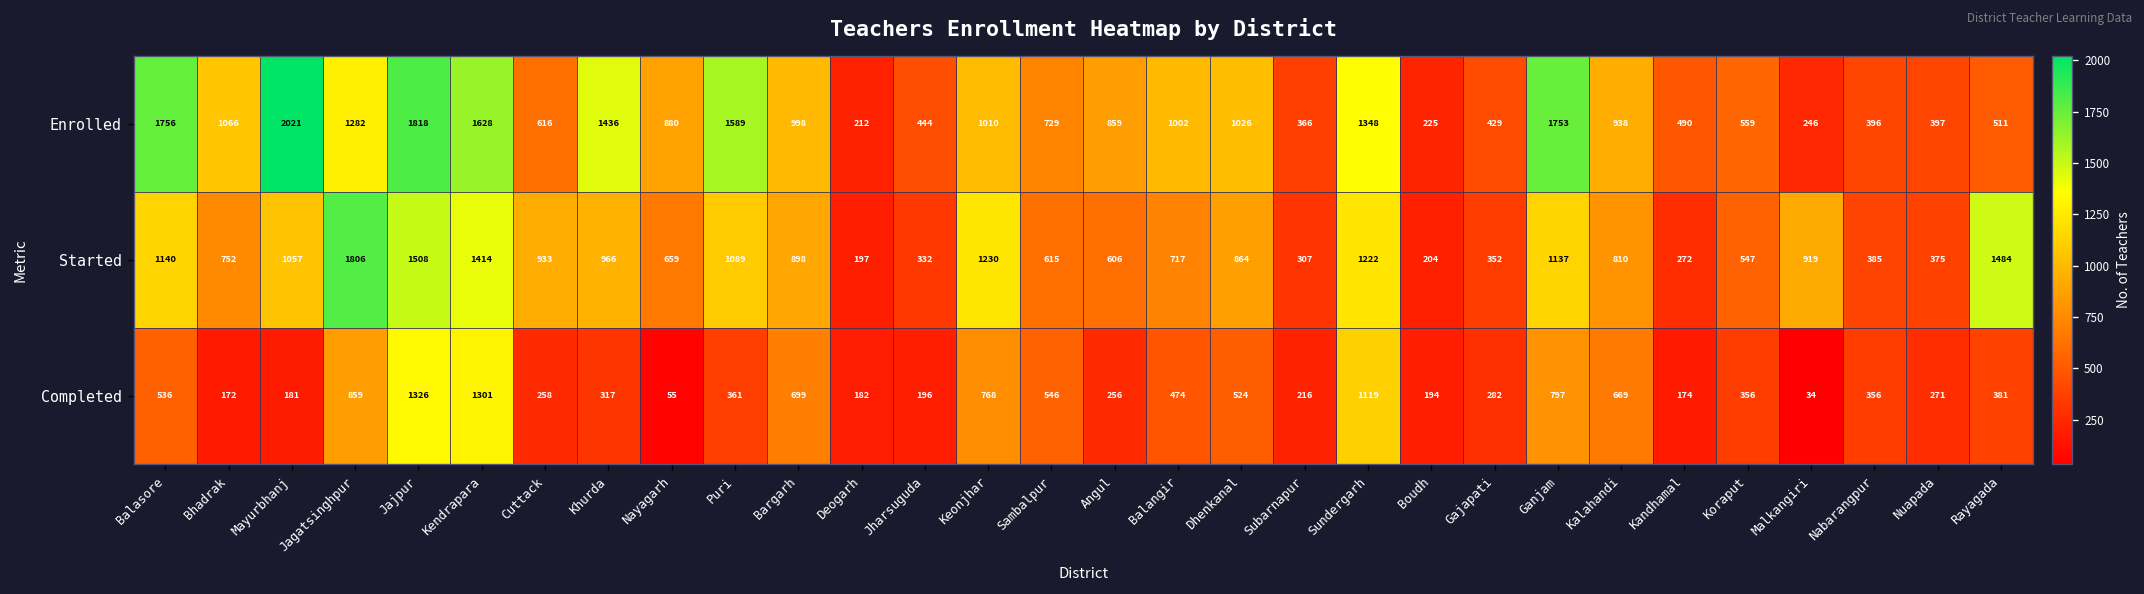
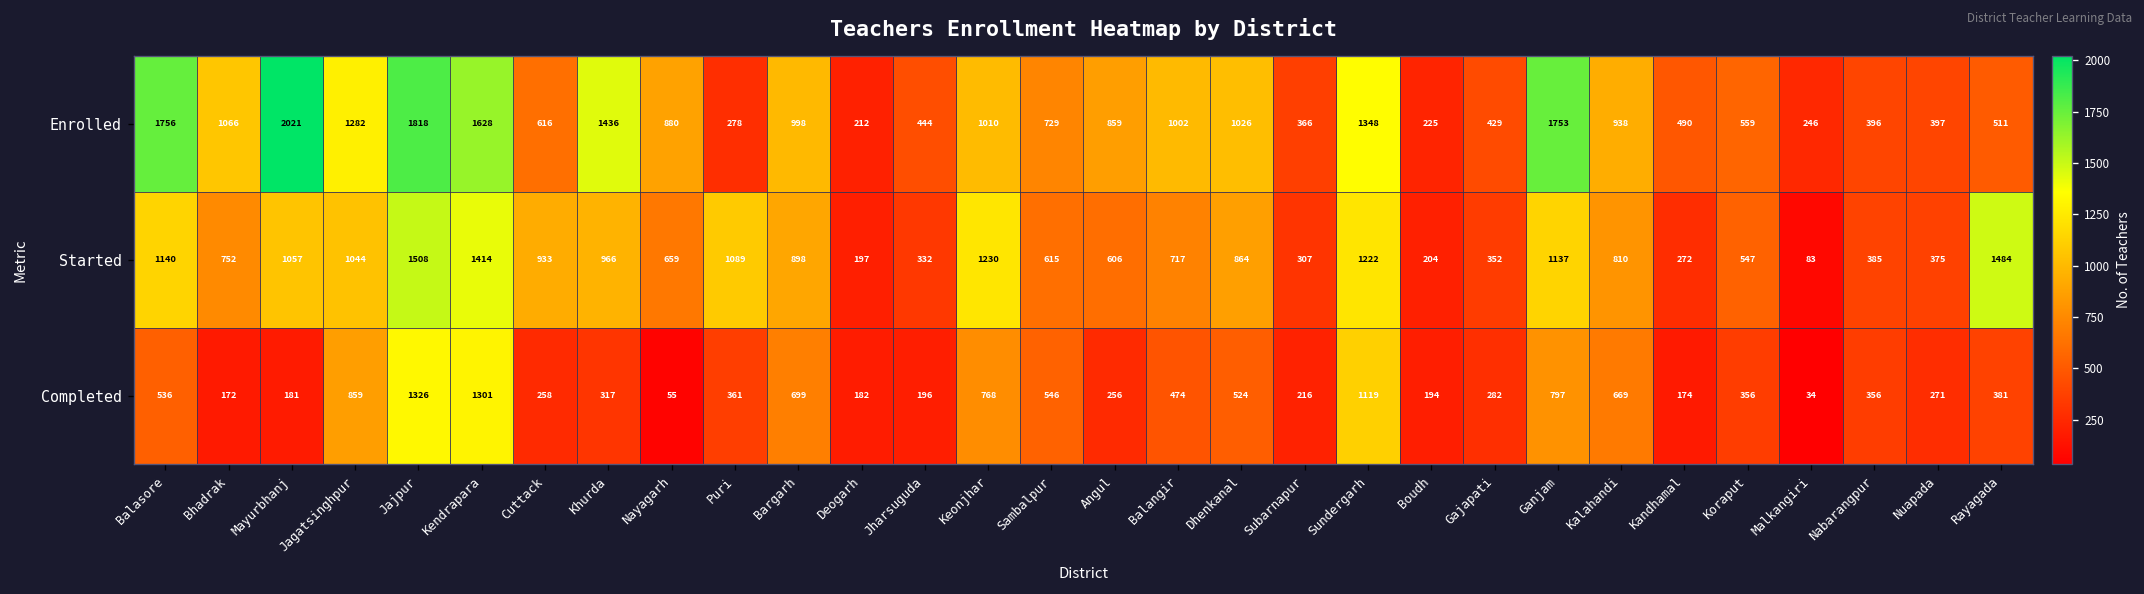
  {
    "Enrolled": {
      "Balasore": 1756,
      "Bhadrak": 1066,
      "Mayurbhanj": 2021,
      "Jagatsinghpur": 1282,
      "Jajpur": 1818,
      "Kendrapara": 1628,
      "Cuttack": 616,
      "Khurda": 1436,
      "Nayagarh": 880,
-     "Puri": 1589,
+     "Puri": 278,
      "Bargarh": 998,
      "Deogarh": 212,
      "Jharsuguda": 444,
      "Keonjhar": 1010,
      "Sambalpur": 729,
      "Angul": 859,
      "Balangir": 1002,
      "Dhenkanal": 1026,
      "Subarnapur": 366,
      "Sundergarh": 1348,
      "Boudh": 225,
      "Gajapati": 429,
      "Ganjam": 1753,
      "Kalahandi": 938,
      "Kandhamal": 490,
      "Koraput": 559,
      "Malkangiri": 246,
      "Nabarangpur": 396,
      "Nuapada": 397,
      "Rayagada": 511
    },
    "Started": {
      "Balasore": 1140,
      "Bhadrak": 752,
      "Mayurbhanj": 1057,
-     "Jagatsinghpur": 1806,
+     "Jagatsinghpur": 1044,
      "Jajpur": 1508,
      "Kendrapara": 1414,
      "Cuttack": 933,
      "Khurda": 966,
      "Nayagarh": 659,
      "Puri": 1089,
      "Bargarh": 898,
      "Deogarh": 197,
      "Jharsuguda": 332,
      "Keonjhar": 1230,
      "Sambalpur": 615,
      "Angul": 606,
      "Balangir": 717,
      "Dhenkanal": 864,
      "Subarnapur": 307,
      "Sundergarh": 1222,
      "Boudh": 204,
      "Gajapati": 352,
      "Ganjam": 1137,
      "Kalahandi": 810,
      "Kandhamal": 272,
      "Koraput": 547,
-     "Malkangiri": 919,
+     "Malkangiri": 83,
      "Nabarangpur": 385,
      "Nuapada": 375,
      "Rayagada": 1484
    },
    "Completed": {
      "Balasore": 536,
      "Bhadrak": 172,
      "Mayurbhanj": 181,
      "Jagatsinghpur": 859,
      "Jajpur": 1326,
      "Kendrapara": 1301,
      "Cuttack": 258,
      "Khurda": 317,
      "Nayagarh": 55,
      "Puri": 361,
      "Bargarh": 699,
      "Deogarh": 182,
      "Jharsuguda": 196,
      "Keonjhar": 768,
      "Sambalpur": 546,
      "Angul": 256,
      "Balangir": 474,
      "Dhenkanal": 524,
      "Subarnapur": 216,
      "Sundergarh": 1119,
      "Boudh": 194,
      "Gajapati": 282,
      "Ganjam": 797,
      "Kalahandi": 669,
      "Kandhamal": 174,
      "Koraput": 356,
      "Malkangiri": 34,
      "Nabarangpur": 356,
      "Nuapada": 271,
      "Rayagada": 381
    }
  }
